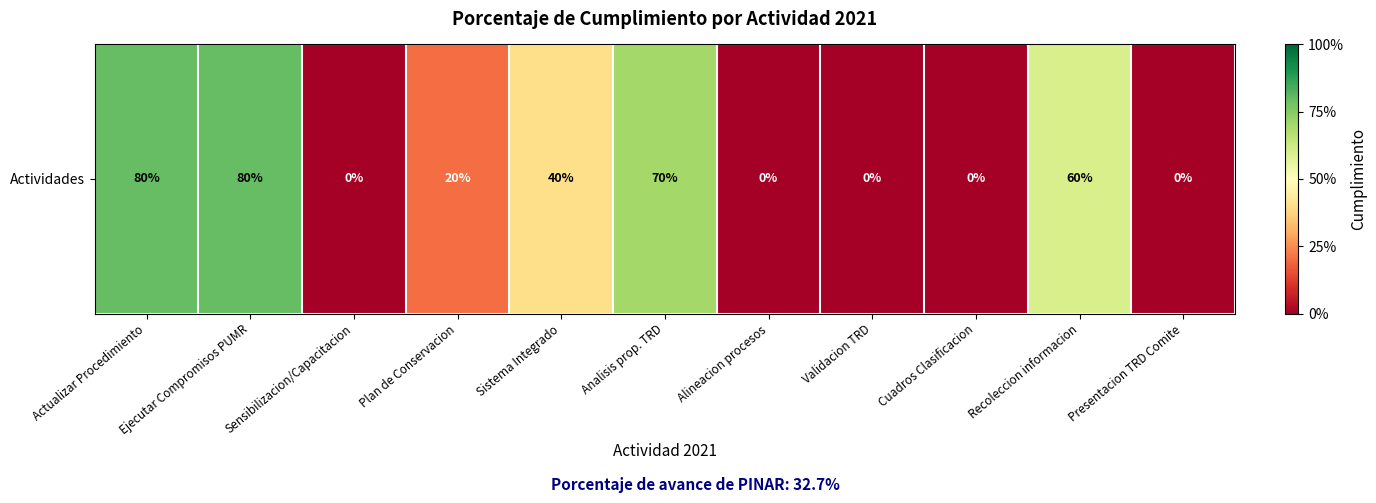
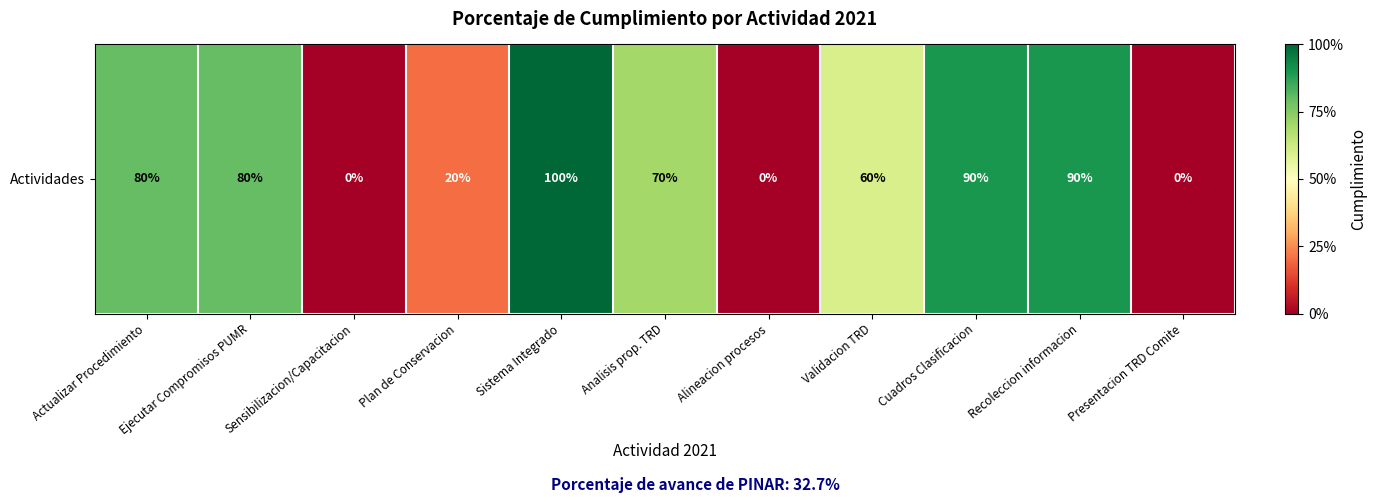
  {
    "Actividades": {
      "Actualizar Procedimiento": "80%",
      "Ejecutar Compromisos PUMR": "80%",
      "Sensibilizacion/Capacitacion": "0%",
      "Plan de Conservacion": "20%",
-     "Sistema Integrado": "40%",
+     "Sistema Integrado": "100%",
      "Analisis prop. TRD": "70%",
      "Alineacion procesos": "0%",
-     "Validacion TRD": "0%",
-     "Cuadros Clasificacion": "0%",
-     "Recoleccion informacion": "60%",
+     "Validacion TRD": "60%",
+     "Cuadros Clasificacion": "90%",
+     "Recoleccion informacion": "90%",
      "Presentacion TRD Comite": "0%"
    }
  }
